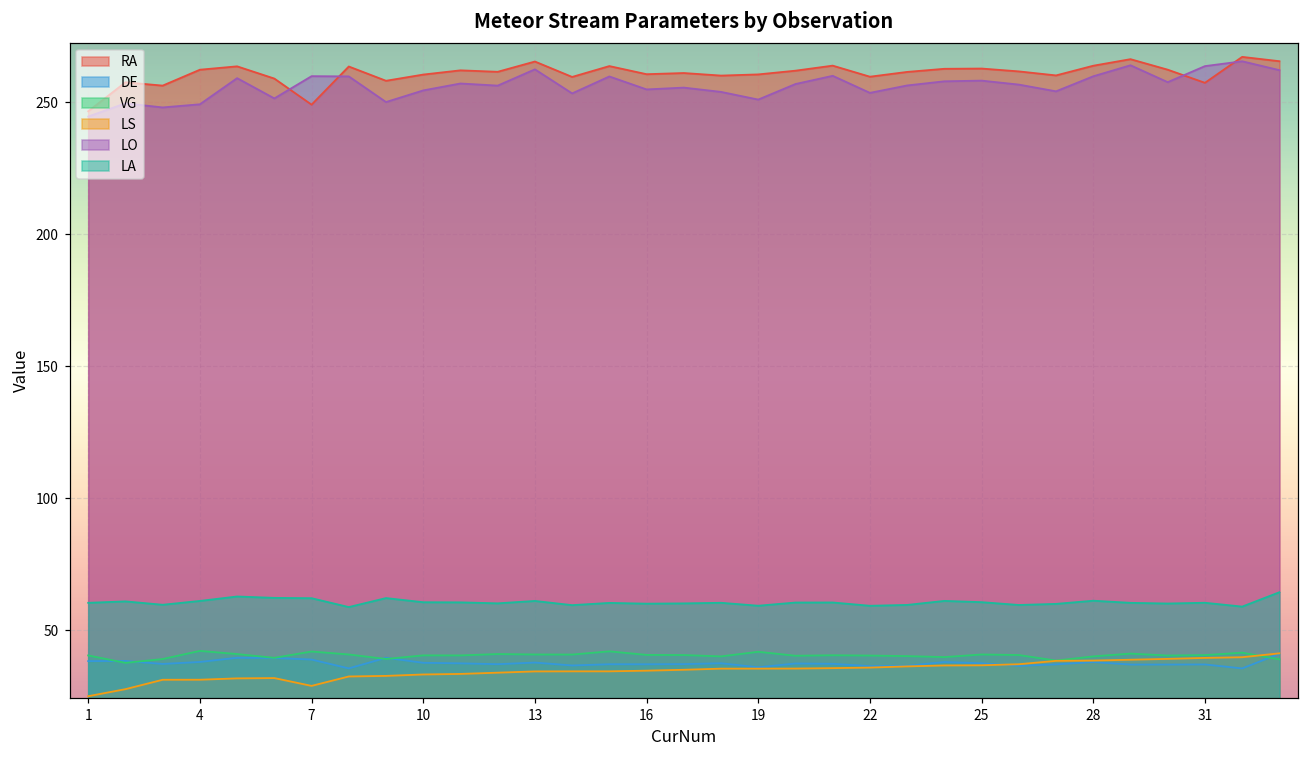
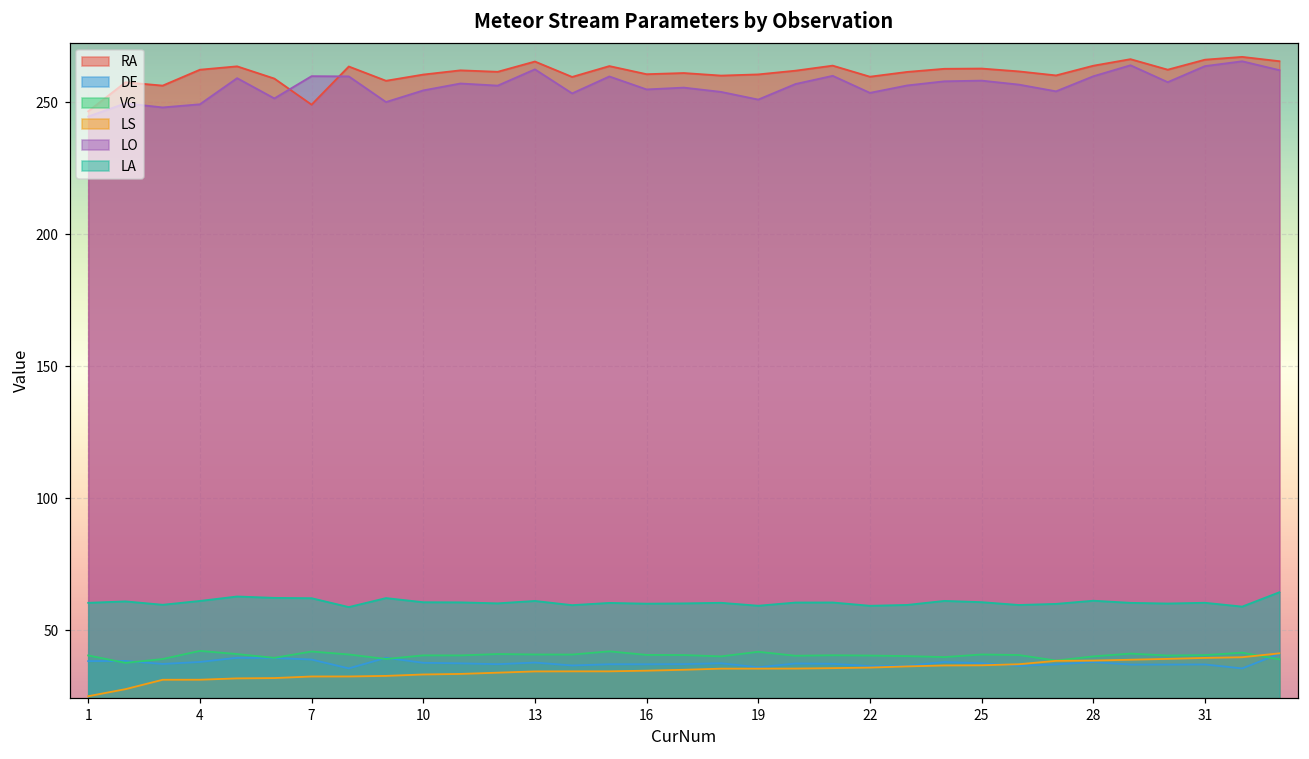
  {
    "RA": {
      "4": 262,
      "7": 249,
      "10": 260,
      "13": 265,
      "16": 261,
      "19": 260,
      "22": 260,
      "25": 263,
      "28": 264,
-     "31": 257
+     "31": 266
    },
    "LS": {
      "1": 25,
      "4": 31,
-     "7": 29,
+     "7": 33,
      "10": 33,
      "13": 35,
      "16": 35
    },
    "LO": {
      "4": 249,
      "7": 260,
      "10": 254,
      "13": 262,
      "16": 255,
      "19": 251,
      "22": 254,
      "25": 258,
      "28": 260,
      "31": 264
    }
  }
